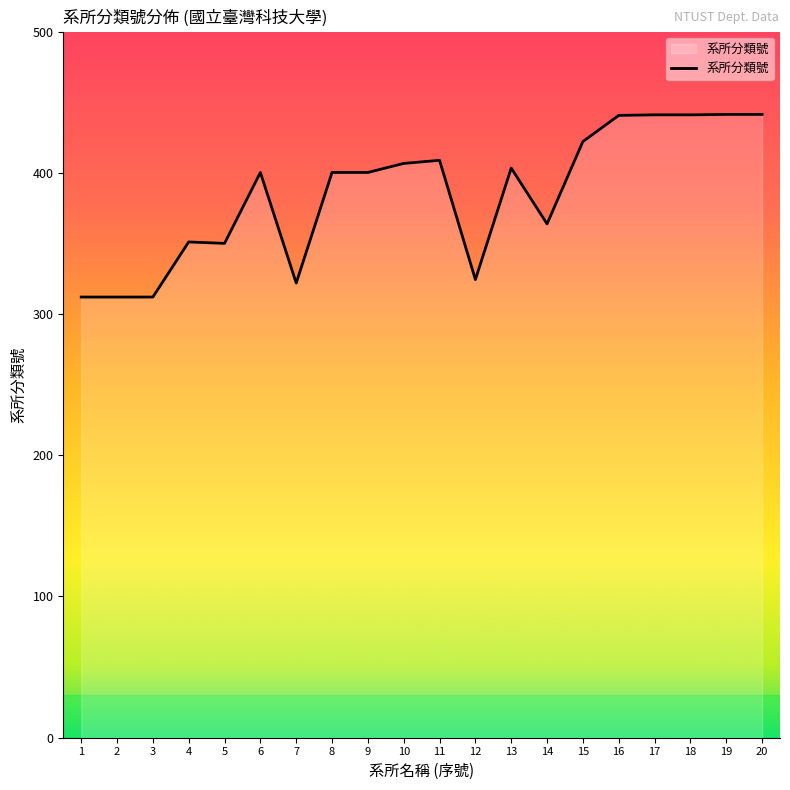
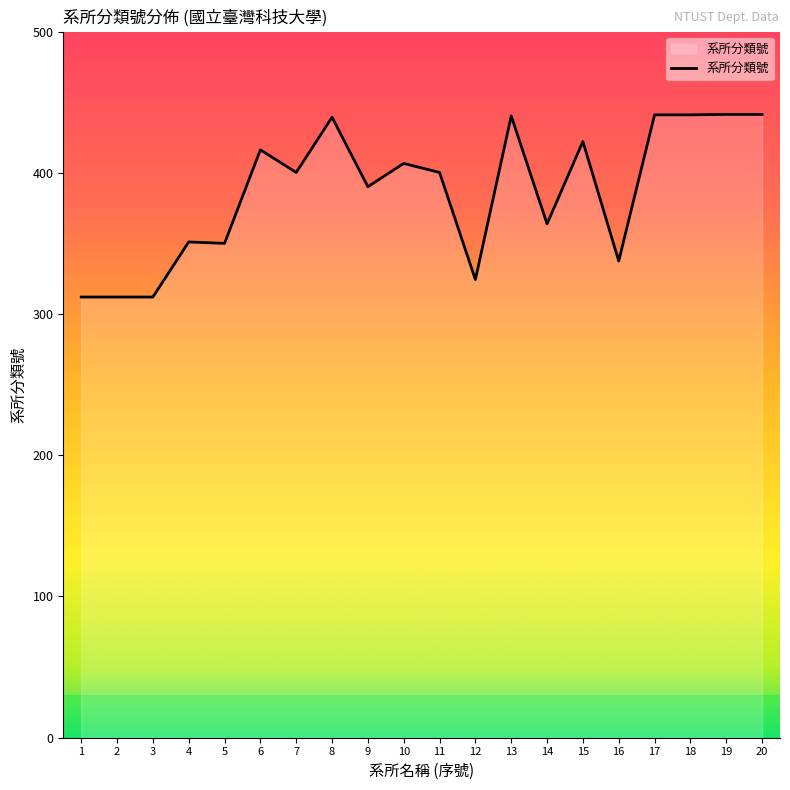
  {
    "1": 312,
    "2": 312,
    "3": 312,
    "4": 351,
    "5": 350,
-   "6": 400,
-   "7": 322,
-   "8": 400,
-   "9": 400,
+   "6": 416,
+   "7": 400,
+   "8": 439,
+   "9": 390,
    "10": 407,
-   "11": 409,
+   "11": 400,
    "12": 324,
-   "13": 403,
+   "13": 440,
    "14": 364,
    "15": 422,
-   "16": 441,
+   "16": 338,
    "17": 441,
    "18": 441,
    "19": 441,
    "20": 441
  }
